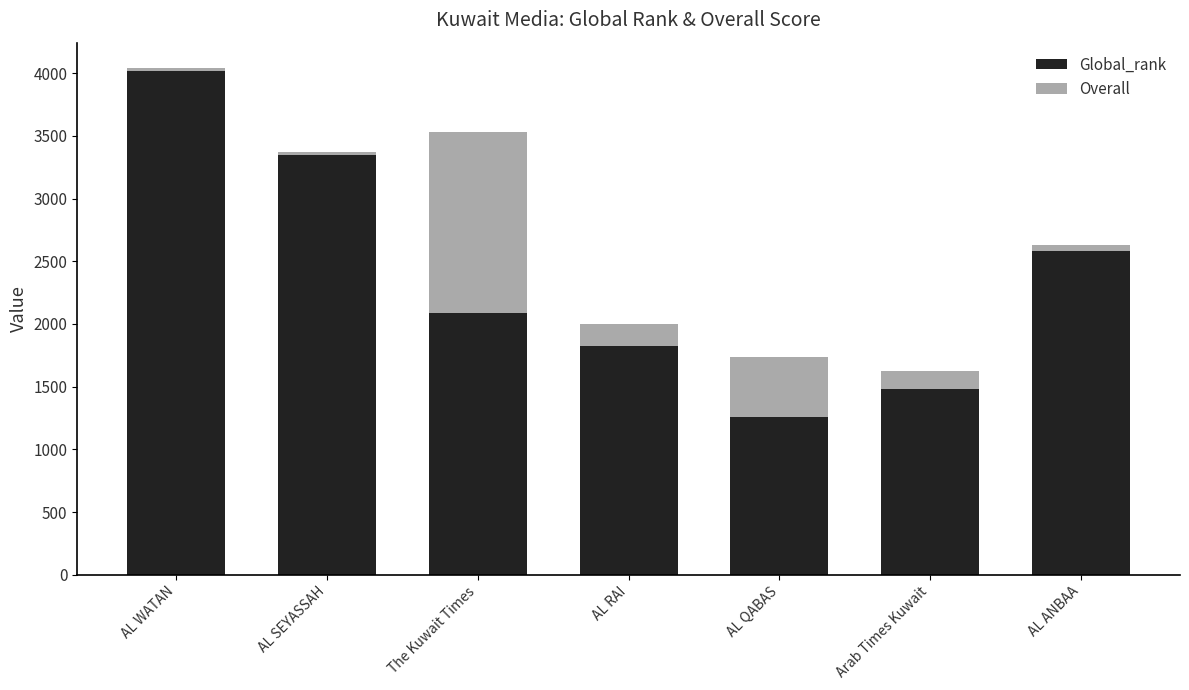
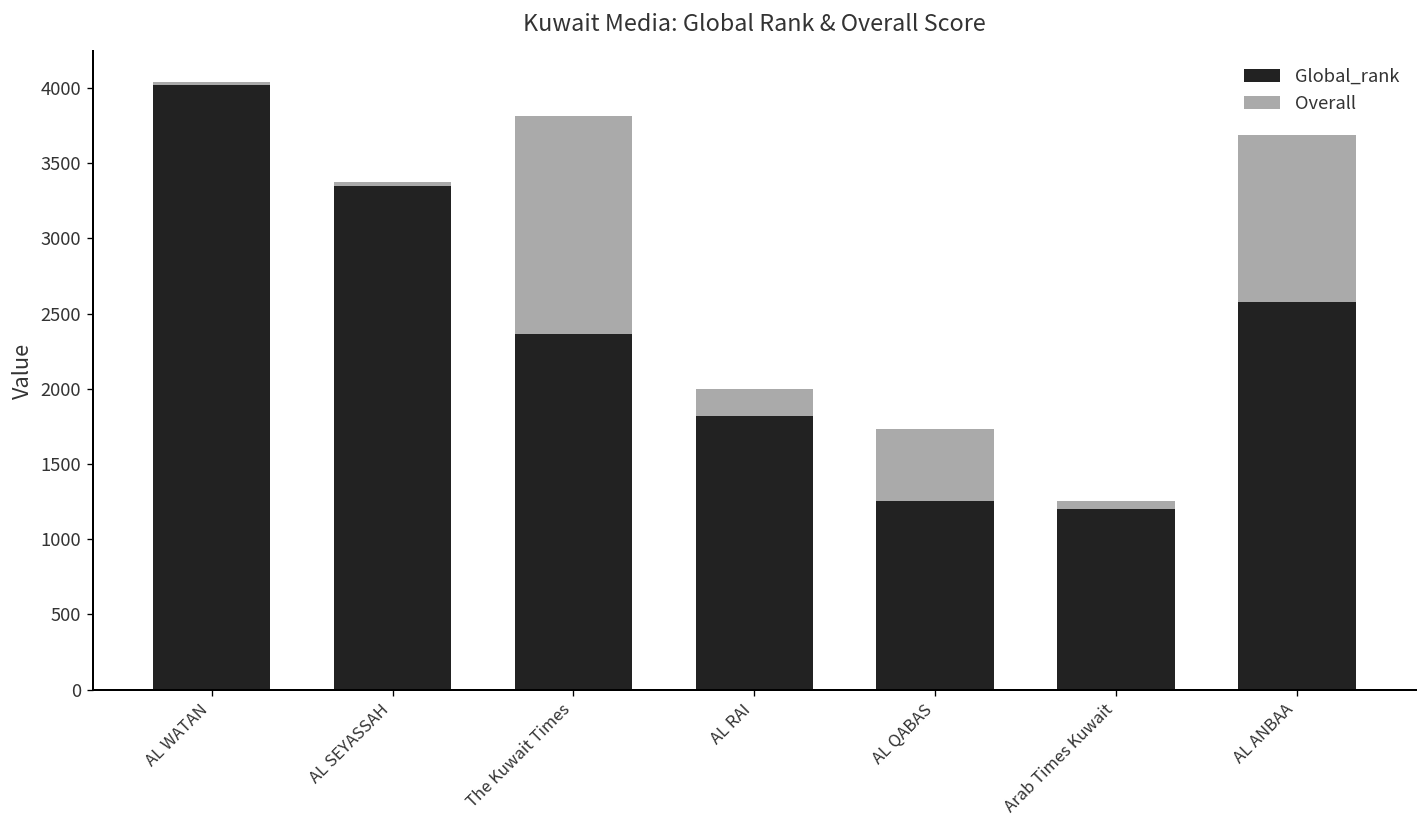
  {
    "Global_rank": {
      "AL WATAN": 4020,
      "AL SEYASSAH": 3350,
-     "The Kuwait Times": 2090,
+     "The Kuwait Times": 2370,
      "AL RAI": 1820,
      "AL QABAS": 1260,
-     "Arab Times Kuwait": 1480,
+     "Arab Times Kuwait": 1200,
      "AL ANBAA": 2580
    },
    "Overall": {
      "AL WATAN": 20,
      "AL SEYASSAH": 30,
      "The Kuwait Times": 1440,
      "AL RAI": 180,
      "AL QABAS": 480,
-     "Arab Times Kuwait": 140,
-     "AL ANBAA": 50
+     "Arab Times Kuwait": 50,
+     "AL ANBAA": 1110
    }
  }
